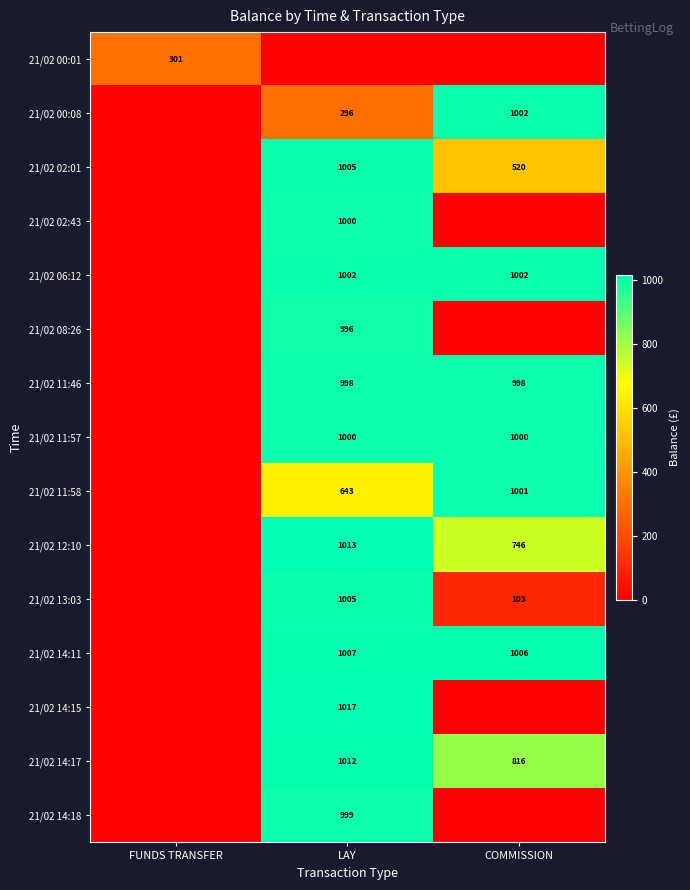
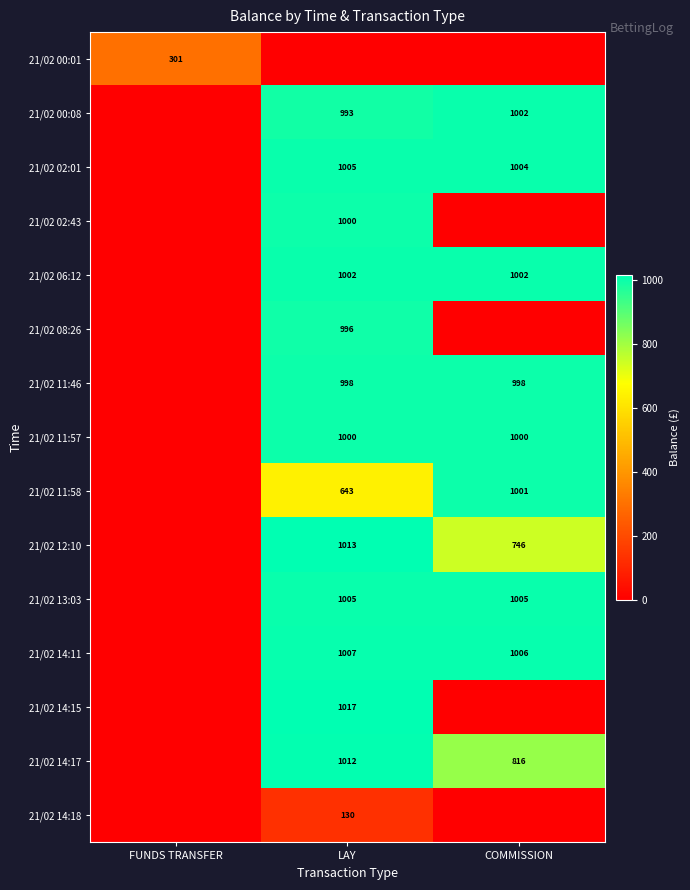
  {
    "21/02 00:01": {
      "FUNDS TRANSFER": 301
    },
    "21/02 00:08": {
-     "LAY": 296,
+     "LAY": 993,
      "COMMISSION": 1002
    },
    "21/02 02:01": {
      "LAY": 1005,
-     "COMMISSION": 520
+     "COMMISSION": 1004
    },
    "21/02 02:43": {
      "LAY": 1000
    },
    "21/02 06:12": {
      "LAY": 1002,
      "COMMISSION": 1002
    },
    "21/02 08:26": {
      "LAY": 996
    },
    "21/02 11:46": {
      "LAY": 998,
      "COMMISSION": 998
    },
    "21/02 11:57": {
      "LAY": 1000,
      "COMMISSION": 1000
    },
    "21/02 11:58": {
      "LAY": 643,
      "COMMISSION": 1001
    },
    "21/02 12:10": {
      "LAY": 1013,
      "COMMISSION": 746
    },
    "21/02 13:03": {
      "LAY": 1005,
-     "COMMISSION": 103
+     "COMMISSION": 1005
    },
    "21/02 14:11": {
      "LAY": 1007,
      "COMMISSION": 1006
    },
    "21/02 14:15": {
      "LAY": 1017
    },
    "21/02 14:17": {
      "LAY": 1012,
      "COMMISSION": 816
    },
    "21/02 14:18": {
-     "LAY": 999
+     "LAY": 130
    }
  }
